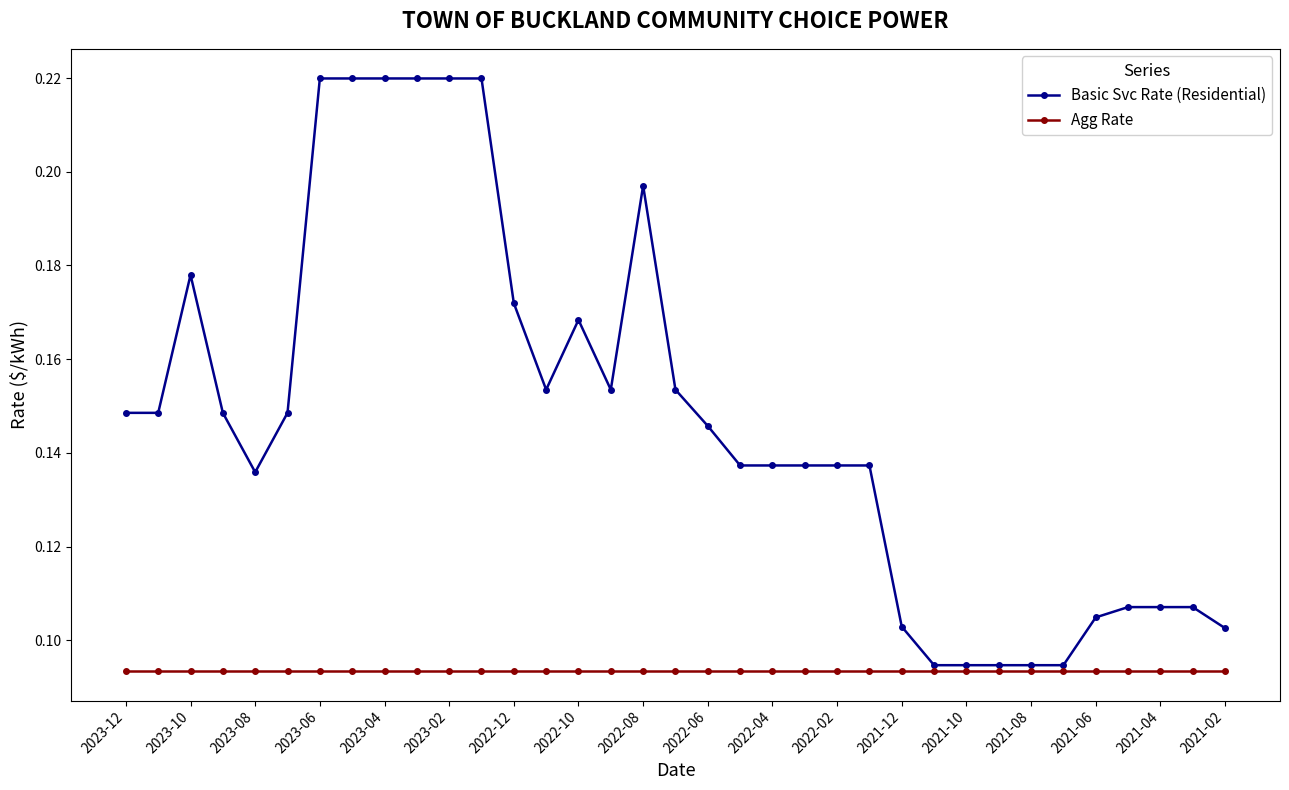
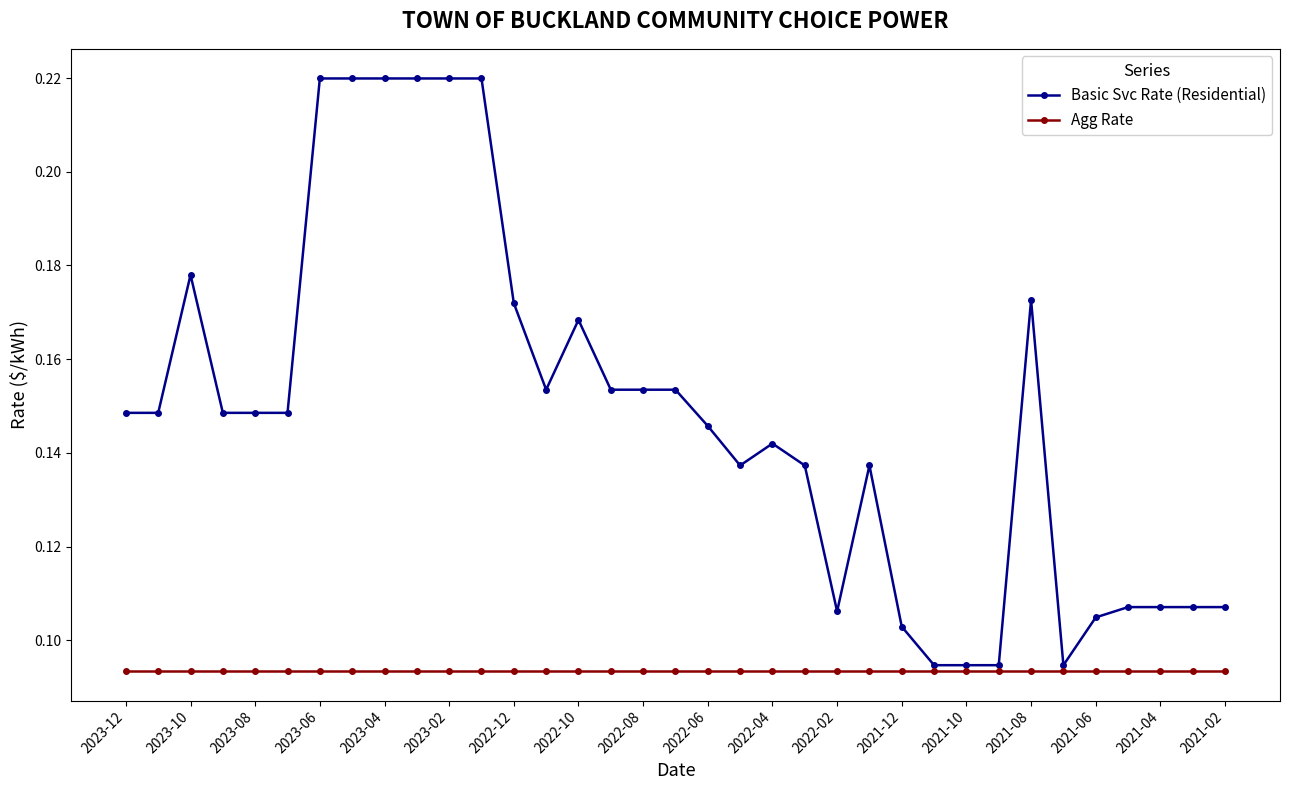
  {
    "Basic Svc Rate (Residential)": {
      "2023-12": 0.149,
      "2023-10": 0.178,
-     "2023-08": 0.136,
+     "2023-08": 0.149,
      "2023-06": 0.220,
      "2023-04": 0.220,
      "2023-02": 0.220,
      "2022-12": 0.172,
      "2022-10": 0.168,
-     "2022-08": 0.197,
+     "2022-08": 0.153,
      "2022-06": 0.146,
-     "2022-04": 0.137,
-     "2022-02": 0.137,
+     "2022-04": 0.142,
+     "2022-02": 0.106,
      "2021-12": 0.103,
      "2021-10": 0.095,
-     "2021-08": 0.095,
+     "2021-08": 0.173,
      "2021-06": 0.105,
      "2021-04": 0.107,
-     "2021-02": 0.103
+     "2021-02": 0.107
    },
    "Agg Rate": {
      "2023-12": 0.093,
      "2023-10": 0.093,
      "2023-08": 0.093,
      "2023-06": 0.093,
      "2023-04": 0.093,
      "2023-02": 0.093,
      "2022-12": 0.093,
      "2022-10": 0.093,
      "2022-08": 0.093,
      "2022-06": 0.093,
      "2022-04": 0.093,
      "2022-02": 0.093,
      "2021-12": 0.093,
      "2021-10": 0.093,
      "2021-08": 0.093,
      "2021-06": 0.093,
      "2021-04": 0.093,
      "2021-02": 0.093
    }
  }
